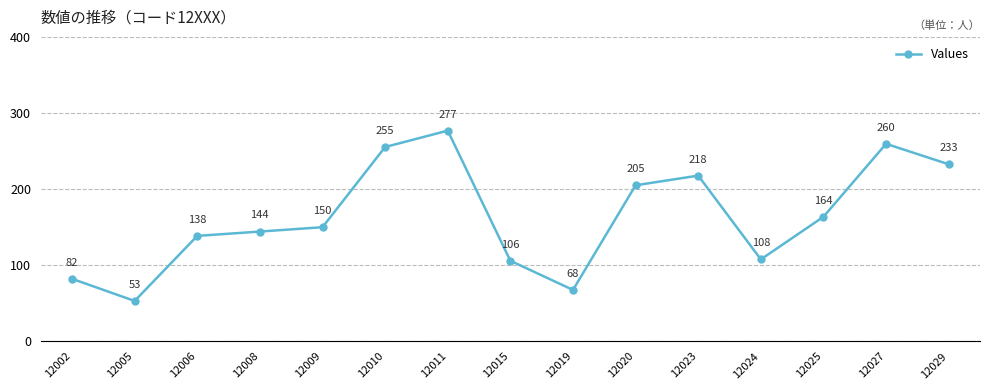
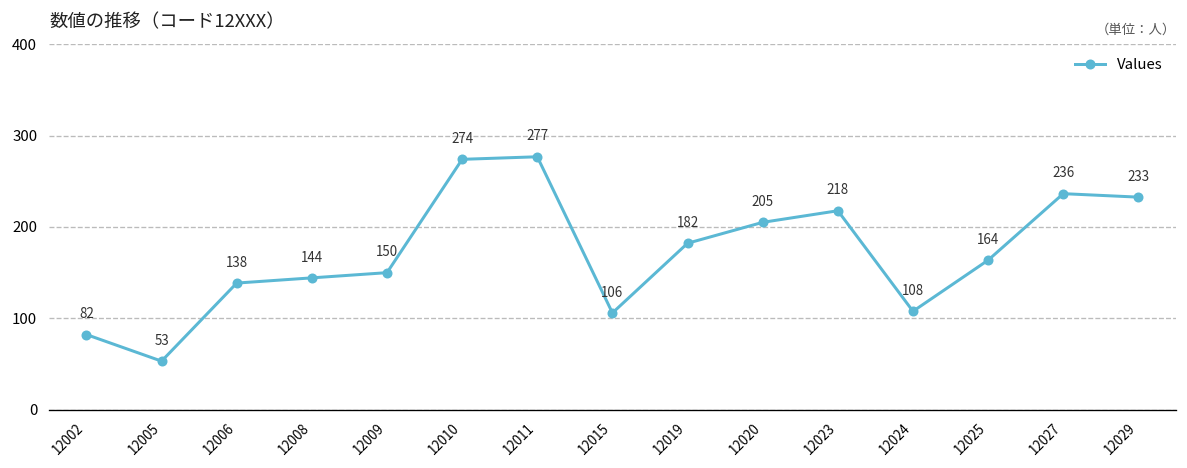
  {
    "12002": 82,
    "12005": 53,
    "12006": 138,
    "12008": 144,
    "12009": 150,
-   "12010": 255,
+   "12010": 274,
    "12011": 277,
    "12015": 106,
-   "12019": 68,
+   "12019": 182,
    "12020": 205,
    "12023": 218,
    "12024": 108,
    "12025": 164,
-   "12027": 260,
+   "12027": 236,
    "12029": 233
  }
